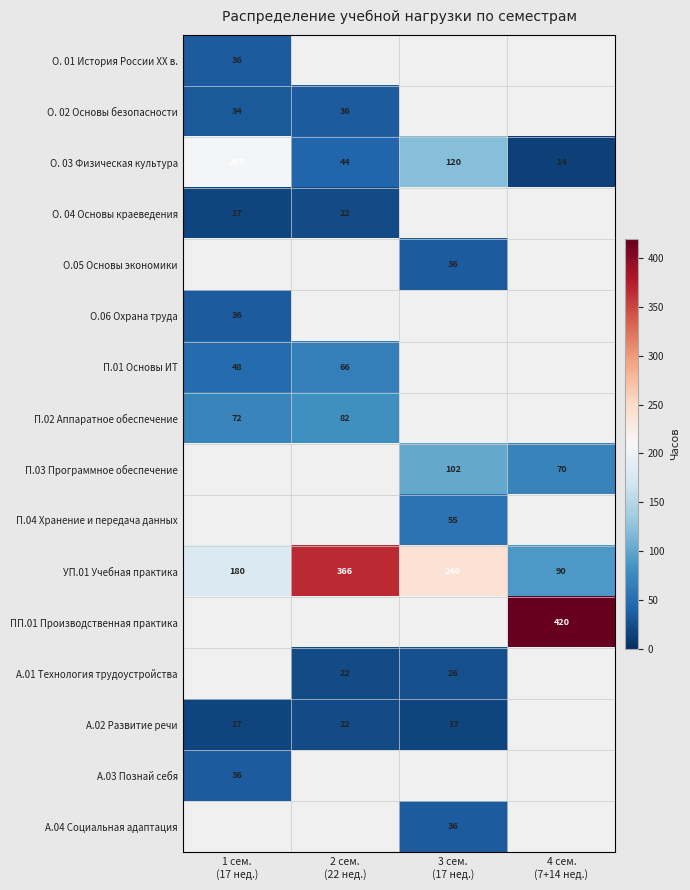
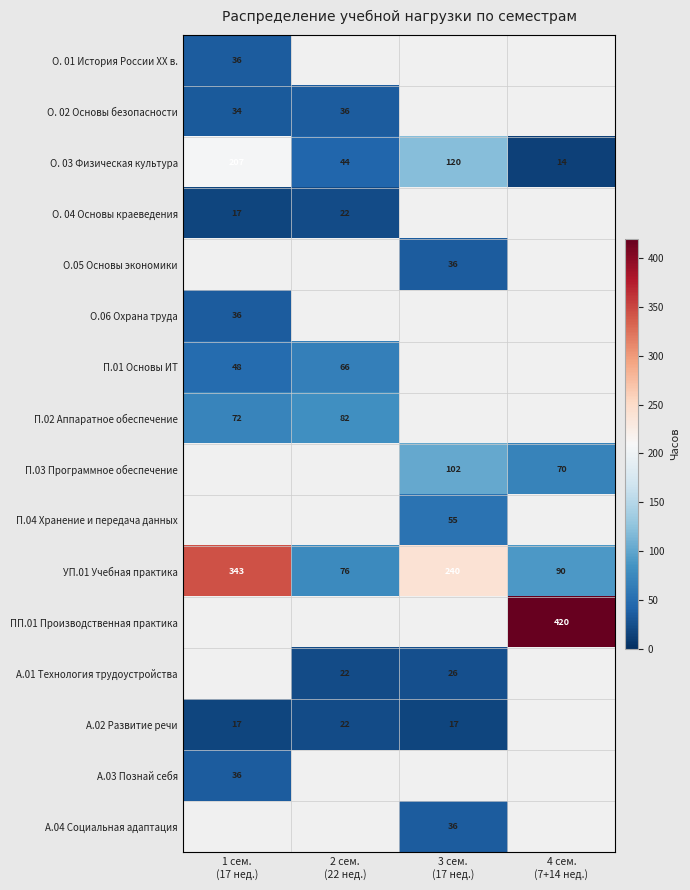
  {
    "О. 01 История России ХХ в.": {
      "1 сем. (17 нед.)": 36
    },
    "О. 02 Основы безопасности": {
      "1 сем. (17 нед.)": 34,
      "2 сем. (22 нед.)": 36
    },
    "О. 03 Физическая культура": {
      "2 сем. (22 нед.)": 44,
      "3 сем. (17 нед.)": 120,
      "4 сем. (7+14 нед.)": 14
    },
    "О. 04 Основы краеведения": {
      "1 сем. (17 нед.)": 17,
      "2 сем. (22 нед.)": 22
    },
    "О.05 Основы экономики": {
      "3 сем. (17 нед.)": 36
    },
    "О.06 Охрана труда": {
      "1 сем. (17 нед.)": 36
    },
    "П.01 Основы ИТ": {
      "1 сем. (17 нед.)": 48,
      "2 сем. (22 нед.)": 66
    },
    "П.02 Аппаратное обеспечение": {
      "1 сем. (17 нед.)": 72,
      "2 сем. (22 нед.)": 82
    },
    "П.03 Программное обеспечение": {
      "3 сем. (17 нед.)": 102,
      "4 сем. (7+14 нед.)": 70
    },
    "П.04 Хранение и передача данных": {
      "3 сем. (17 нед.)": 55
    },
    "УП.01 Учебная практика": {
-     "1 сем. (17 нед.)": 180,
-     "2 сем. (22 нед.)": 366,
+     "1 сем. (17 нед.)": 343,
+     "2 сем. (22 нед.)": 76,
      "4 сем. (7+14 нед.)": 90
    },
    "ПП.01 Производственная практика": {
      "4 сем. (7+14 нед.)": 420
    },
    "А.01 Технология трудоустройства": {
      "2 сем. (22 нед.)": 22,
      "3 сем. (17 нед.)": 26
    },
    "А.02 Развитие речи": {
      "1 сем. (17 нед.)": 17,
      "2 сем. (22 нед.)": 22,
      "3 сем. (17 нед.)": 17
    },
    "А.03 Познай себя": {
      "1 сем. (17 нед.)": 36
    },
    "А.04 Социальная адаптация": {
      "3 сем. (17 нед.)": 36
    }
  }
